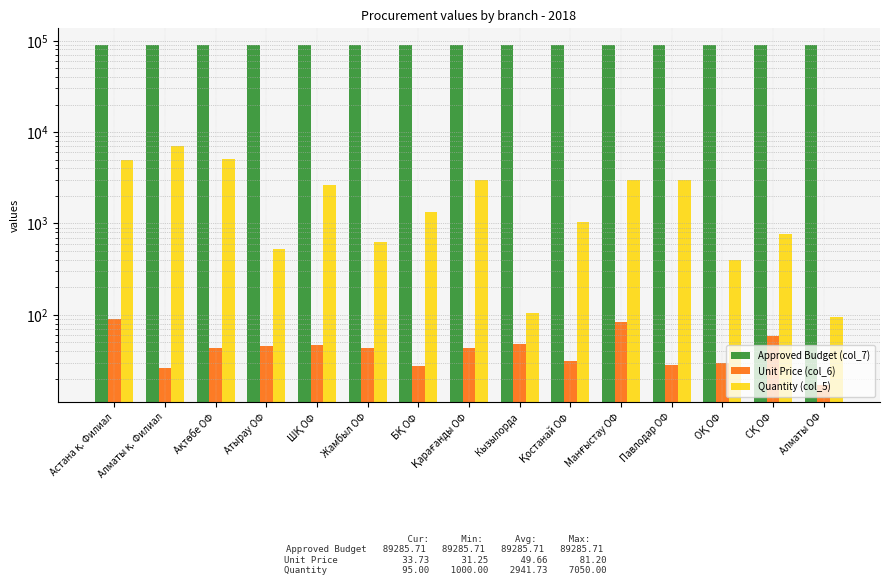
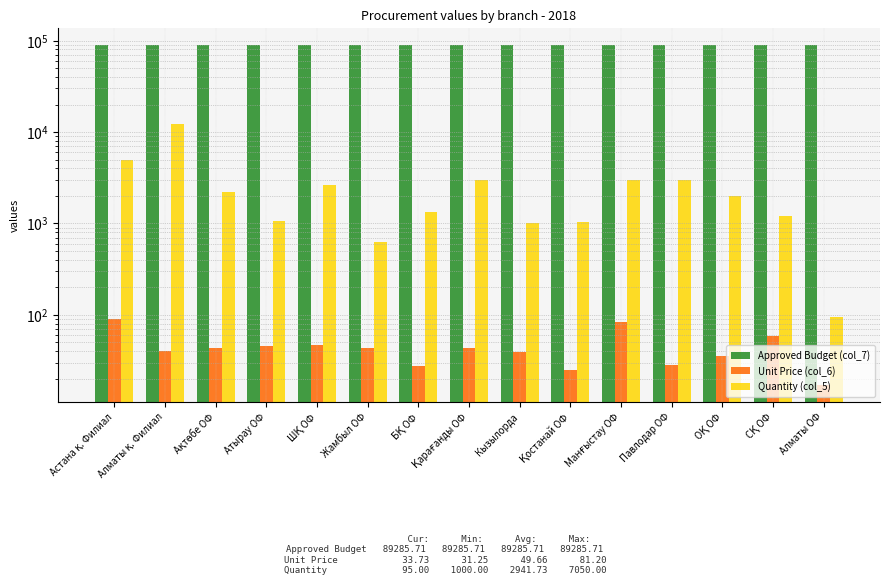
  {
    "Approved Budget (col_7)": {
      "Астана қ. Филиал": 90000,
      "Алматы қ. Филиал": 90000,
      "Ақтөбе ОФ": 90000,
      "Атырау ОФ": 90000,
      "ШҚ ОФ": 90000,
      "Жамбыл ОФ": 90000,
      "БҚ ОФ": 90000,
      "Қарағанды ОФ": 90000,
      "Кызылорда": 90000,
      "Қостанай ОФ": 90000,
      "Манғыстау ОФ": 90000,
      "Павлодар ОФ": 90000,
      "ОҚ ОФ": 90000,
      "СҚ ОФ": 90000,
      "Алматы ОФ": 90000
    },
    "Unit Price (col_6)": {
      "Астана қ. Филиал": 90,
-     "Алматы қ. Филиал": 26,
+     "Алматы қ. Филиал": 40,
      "Ақтөбе ОФ": 40,
      "Атырау ОФ": 50,
      "ШҚ ОФ": 50,
      "Жамбыл ОФ": 40,
      "БҚ ОФ": 28,
      "Қарағанды ОФ": 40,
-     "Кызылорда": 50,
-     "Қостанай ОФ": 31,
+     "Кызылорда": 39,
+     "Қостанай ОФ": 25,
      "Манғыстау ОФ": 80,
      "Павлодар ОФ": 28,
-     "ОҚ ОФ": 29,
+     "ОҚ ОФ": 36,
      "СҚ ОФ": 60
    },
    "Quantity (col_5)": {
      "Астана қ. Филиал": 5000,
-     "Алматы қ. Филиал": 7000,
-     "Ақтөбе ОФ": 5000,
-     "Атырау ОФ": 500,
+     "Алматы қ. Филиал": 12000,
+     "Ақтөбе ОФ": 2200,
+     "Атырау ОФ": 1100,
      "ШҚ ОФ": 2600,
      "Жамбыл ОФ": 600,
      "БҚ ОФ": 1300,
      "Қарағанды ОФ": 3000,
-     "Кызылорда": 110,
+     "Кызылорда": 1000,
      "Қостанай ОФ": 1000,
      "Манғыстау ОФ": 3000,
      "Павлодар ОФ": 3000,
-     "ОҚ ОФ": 390,
-     "СҚ ОФ": 800,
+     "ОҚ ОФ": 2000,
+     "СҚ ОФ": 1200,
      "Алматы ОФ": 100
    }
  }
